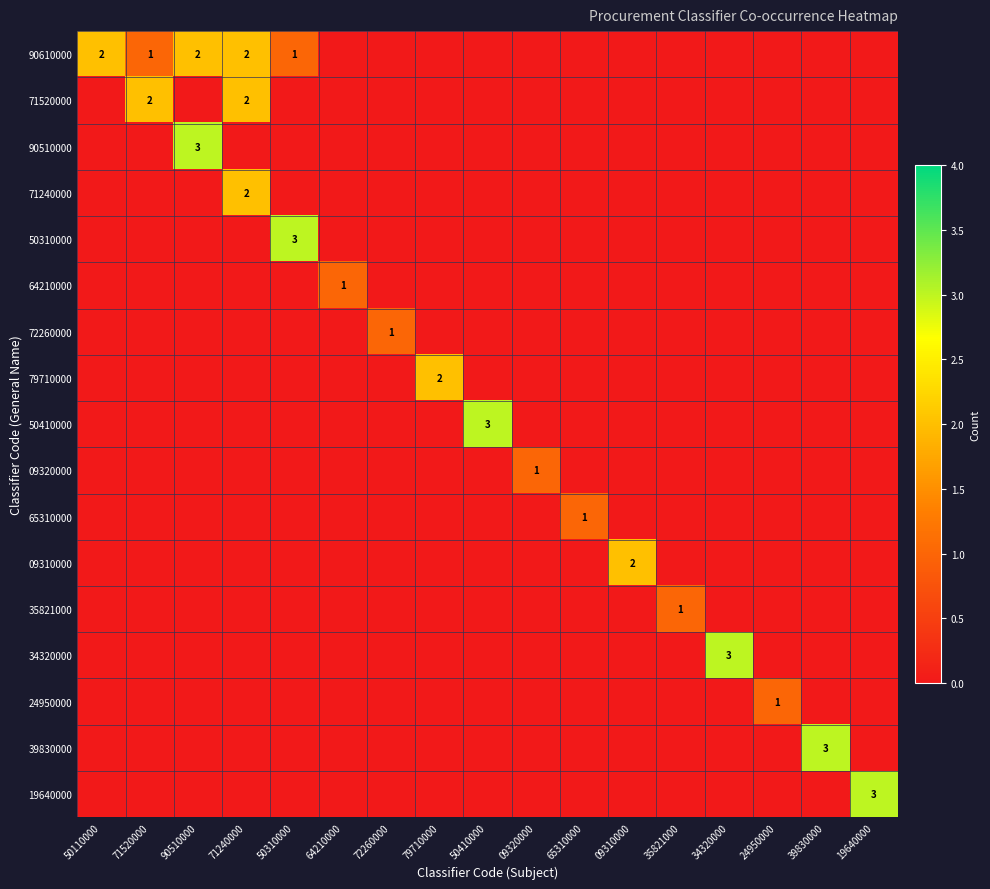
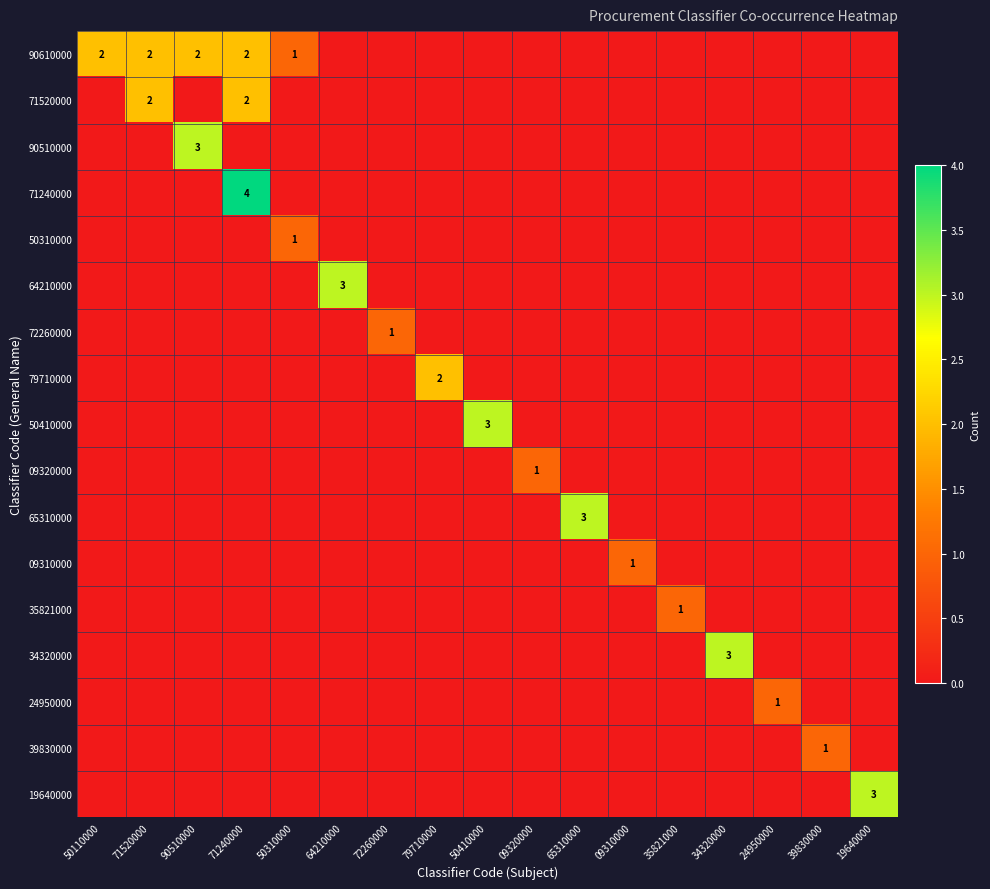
  {
    "90610000": {
      "50110000": 2,
-     "71520000": 1,
+     "71520000": 2,
      "90510000": 2,
      "71240000": 2,
      "50310000": 1
    },
    "71520000": {
      "71520000": 2,
      "71240000": 2
    },
    "90510000": {
      "90510000": 3
    },
    "71240000": {
-     "71240000": 2
+     "71240000": 4
    },
    "50310000": {
-     "50310000": 3
+     "50310000": 1
    },
    "64210000": {
-     "64210000": 1
+     "64210000": 3
    },
    "72260000": {
      "72260000": 1
    },
    "79710000": {
      "79710000": 2
    },
    "50410000": {
      "50410000": 3
    },
    "09320000": {
      "09320000": 1
    },
    "65310000": {
-     "65310000": 1
+     "65310000": 3
    },
    "09310000": {
-     "09310000": 2
+     "09310000": 1
    },
    "35821000": {
      "35821000": 1
    },
    "34320000": {
      "34320000": 3
    },
    "24950000": {
      "24950000": 1
    },
    "39830000": {
-     "39830000": 3
+     "39830000": 1
    },
    "19640000": {
      "19640000": 3
    }
  }
